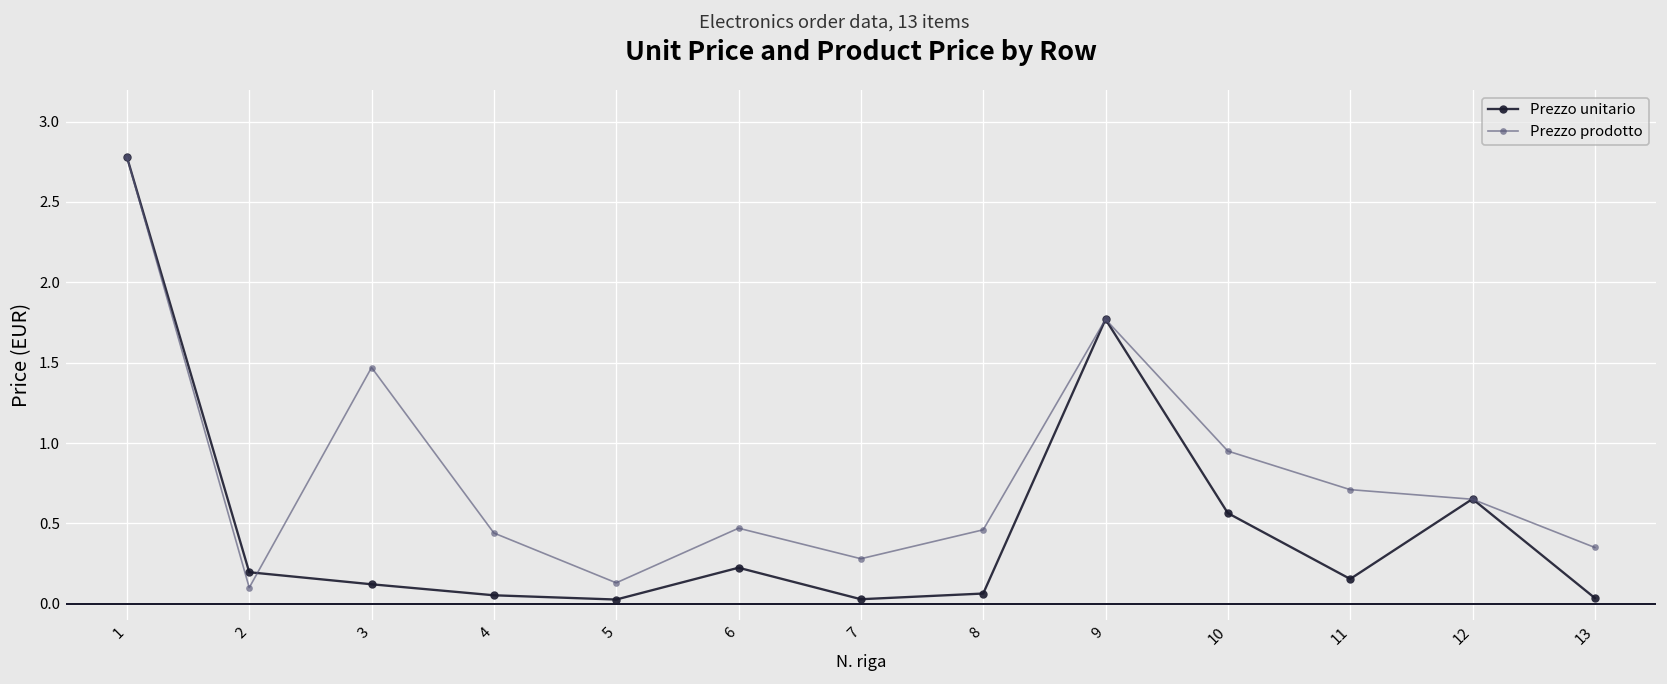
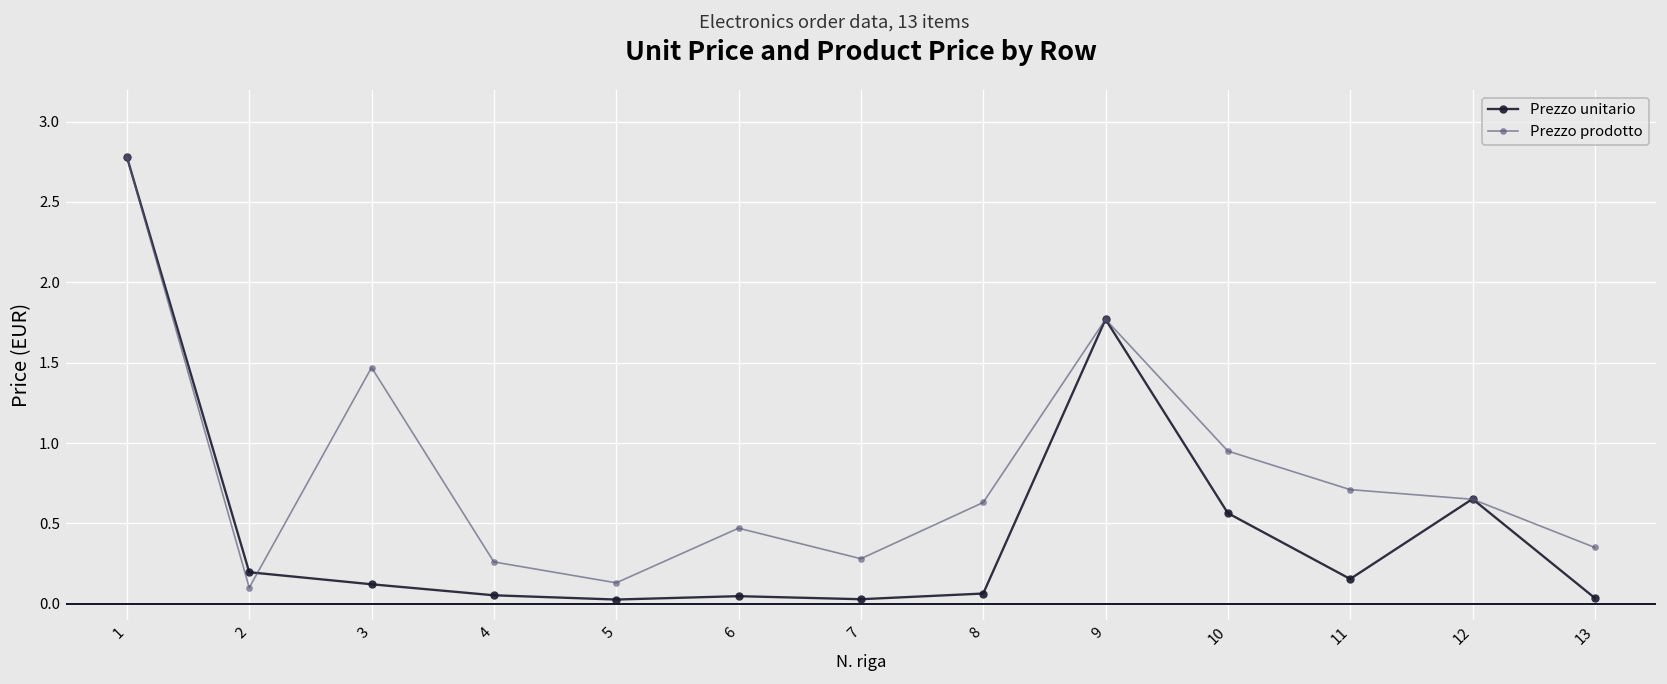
  {
    "Prezzo unitario": {
      "2": 0.20,
      "3": 0.12,
      "4": 0.05,
      "5": 0.03,
-     "6": 0.22,
+     "6": 0.05,
      "7": 0.03,
      "8": 0.06,
      "10": 0.56,
      "11": 0.15,
      "13": 0.04
    },
    "Prezzo prodotto": {
      "2": 0.10,
      "3": 1.47,
-     "4": 0.44,
+     "4": 0.26,
      "5": 0.13,
      "6": 0.47,
      "7": 0.28,
-     "8": 0.46,
+     "8": 0.63,
      "10": 0.95,
      "11": 0.71,
      "13": 0.35
    }
  }
